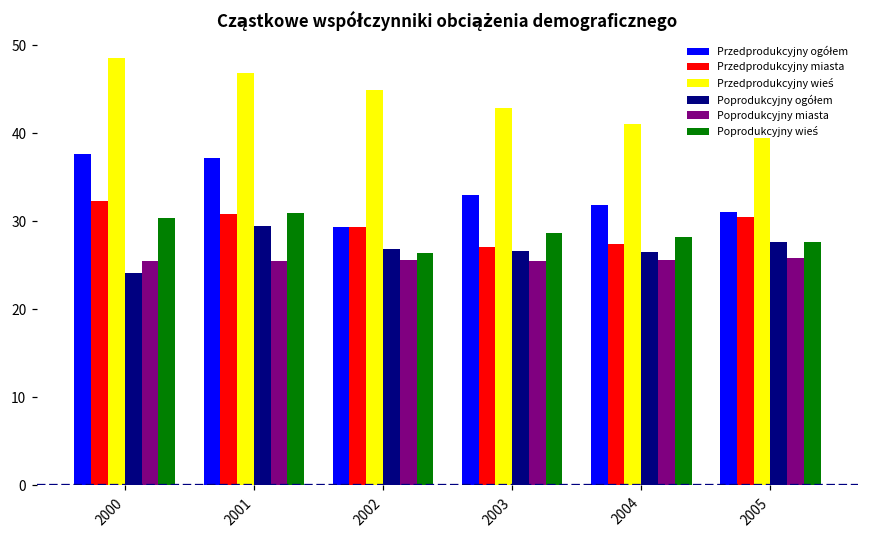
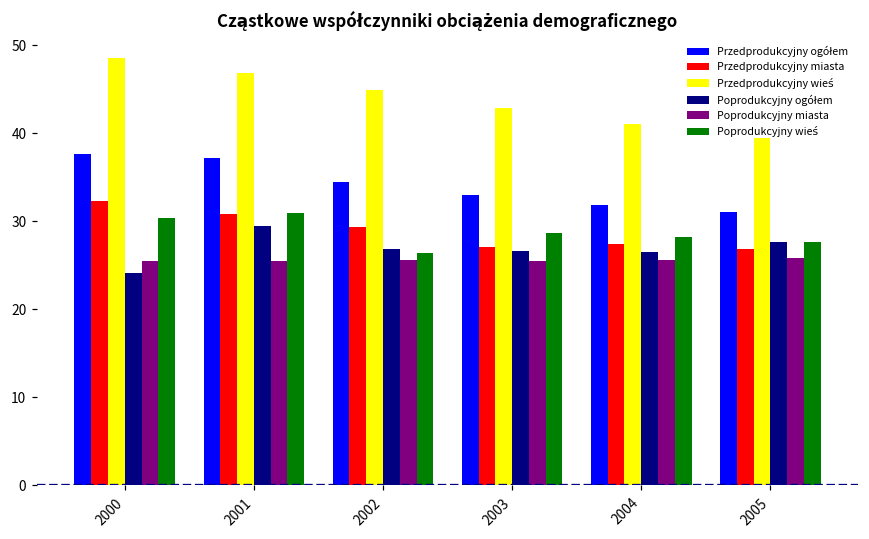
  {
    "Przedprodukcyjny ogółem": {
      "2000": 38,
      "2001": 37,
-     "2002": 29,
+     "2002": 35,
      "2003": 33,
      "2004": 32,
      "2005": 31
    },
    "Przedprodukcyjny miasta": {
      "2000": 32,
      "2001": 31,
      "2002": 29,
      "2003": 27,
      "2004": 27,
-     "2005": 31
+     "2005": 27
    },
    "Przedprodukcyjny wieś": {
      "2000": 49,
      "2001": 47,
      "2002": 45,
      "2003": 43,
      "2004": 41,
      "2005": 40
    },
    "Poprodukcyjny ogółem": {
      "2000": 24,
      "2001": 30,
      "2002": 27,
      "2003": 27,
      "2004": 27,
      "2005": 28
    },
    "Poprodukcyjny miasta": {
      "2000": 26,
      "2001": 26,
      "2002": 26,
      "2003": 26,
      "2004": 26,
      "2005": 26
    },
    "Poprodukcyjny wieś": {
      "2000": 30,
      "2001": 31,
      "2002": 26,
      "2003": 29,
      "2004": 28,
      "2005": 28
    }
  }
